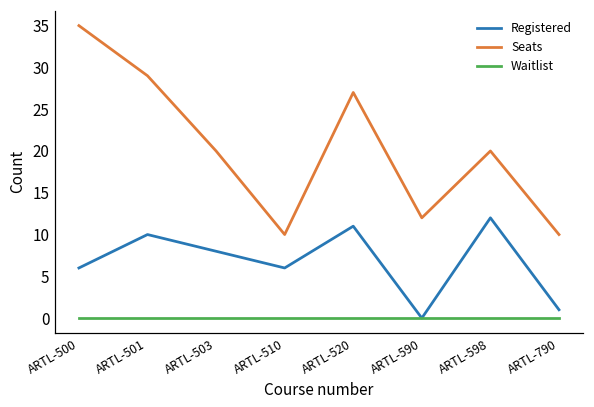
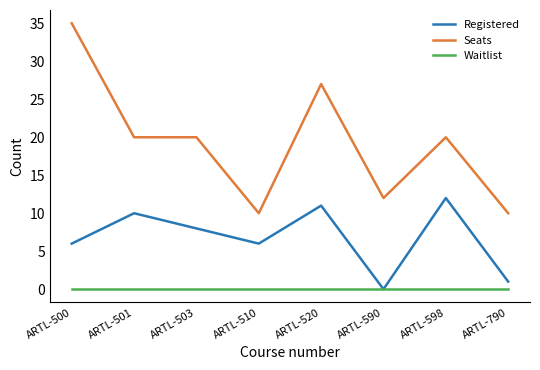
  {
    "Registered": {
      "ARTL-500": 6,
      "ARTL-501": 10,
      "ARTL-503": 8,
      "ARTL-510": 6,
      "ARTL-520": 11,
      "ARTL-598": 12,
      "ARTL-790": 1
    },
    "Seats": {
      "ARTL-500": 35,
-     "ARTL-501": 29,
+     "ARTL-501": 20,
      "ARTL-503": 20,
      "ARTL-510": 10,
      "ARTL-520": 27,
      "ARTL-590": 12,
      "ARTL-598": 20,
      "ARTL-790": 10
    },
    "Waitlist": {
      "ARTL-500": 0,
      "ARTL-501": 0,
      "ARTL-503": 0,
      "ARTL-510": 0,
      "ARTL-520": 0,
      "ARTL-598": 0,
      "ARTL-790": 0
    }
  }
